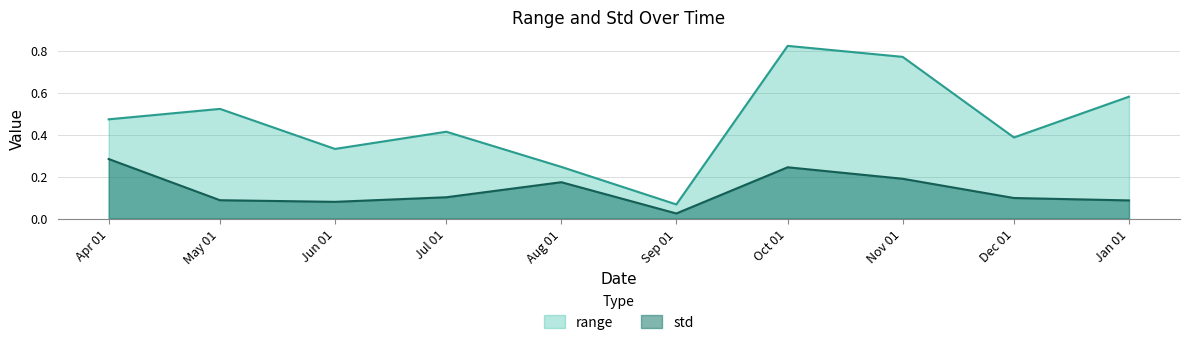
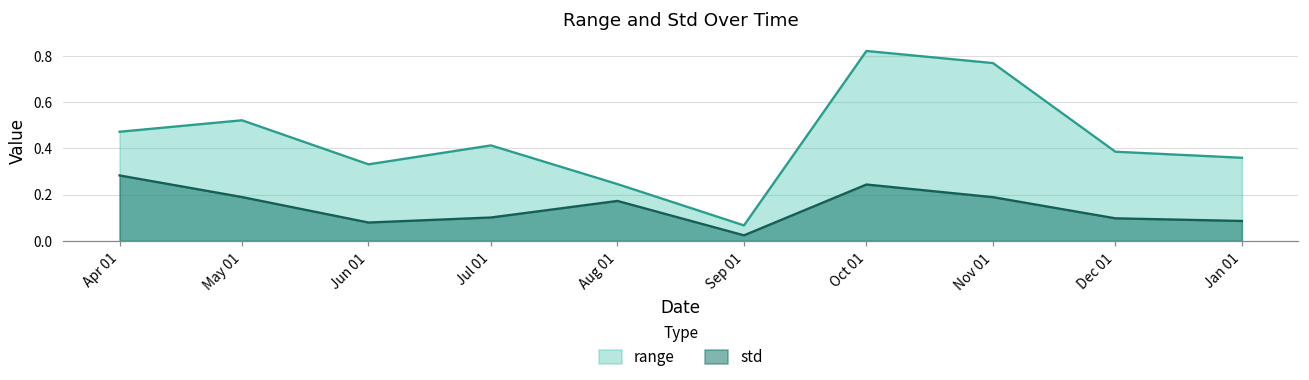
  {
    "range": {
      "Apr 01": 0.47,
      "May 01": 0.52,
      "Jun 01": 0.33,
      "Jul 01": 0.41,
      "Aug 01": 0.25,
      "Sep 01": 0.07,
      "Oct 01": 0.82,
      "Nov 01": 0.77,
      "Dec 01": 0.39,
-     "Jan 01": 0.58
+     "Jan 01": 0.36
    },
    "std": {
      "Apr 01": 0.28,
-     "May 01": 0.09,
+     "May 01": 0.19,
      "Jun 01": 0.08,
      "Jul 01": 0.10,
      "Aug 01": 0.17,
      "Sep 01": 0.02,
      "Oct 01": 0.24,
      "Nov 01": 0.19,
      "Dec 01": 0.10,
      "Jan 01": 0.09
    }
  }
